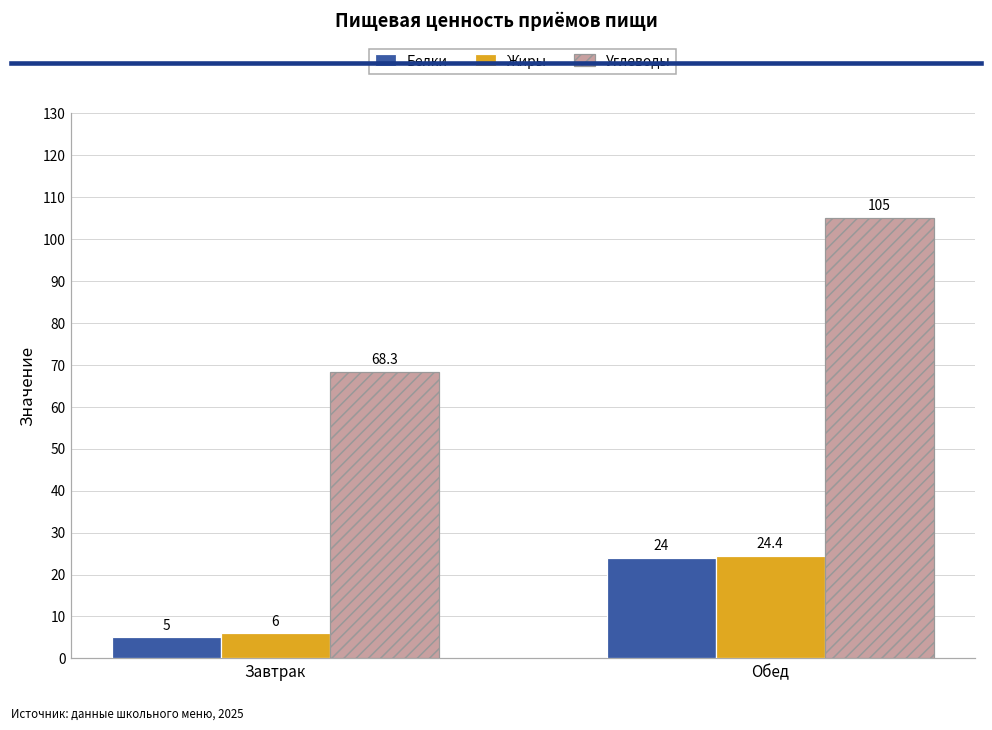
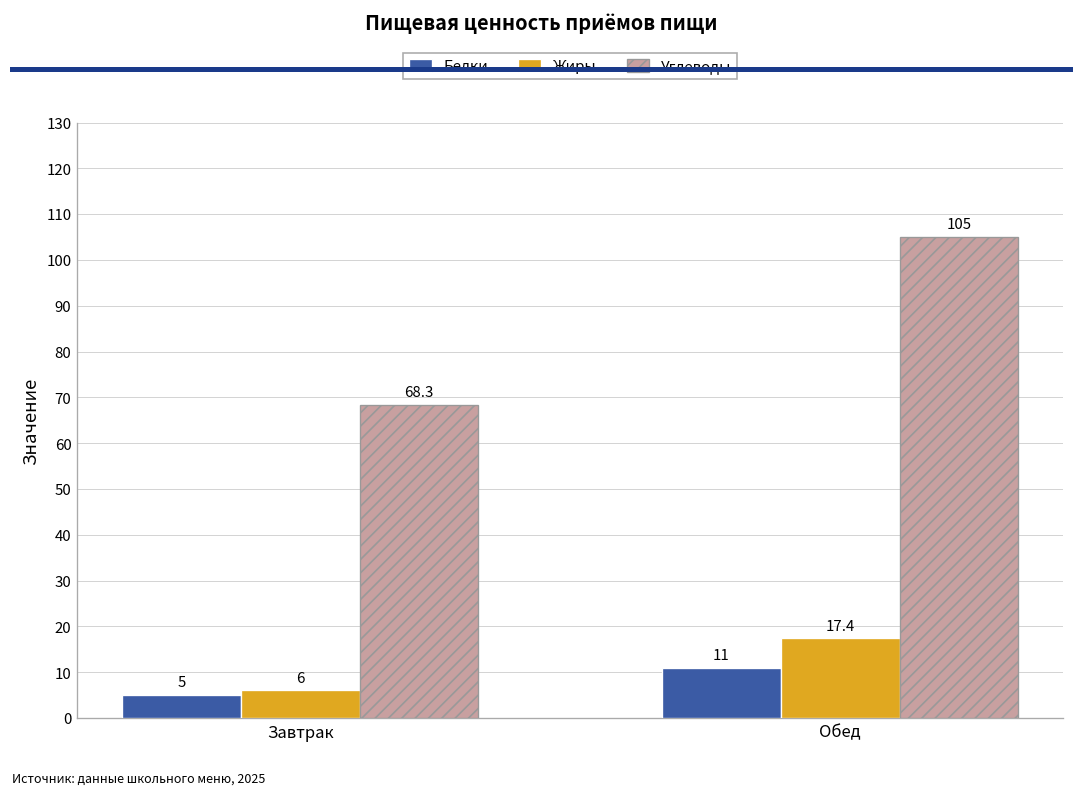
  {
    "Белки": {
      "Завтрак": 5,
-     "Обед": 24
+     "Обед": 11
    },
    "Жиры": {
      "Завтрак": 6,
-     "Обед": 24.4
+     "Обед": 17.4
    },
    "Углеводы": {
      "Завтрак": 68.3,
      "Обед": 105
    }
  }
